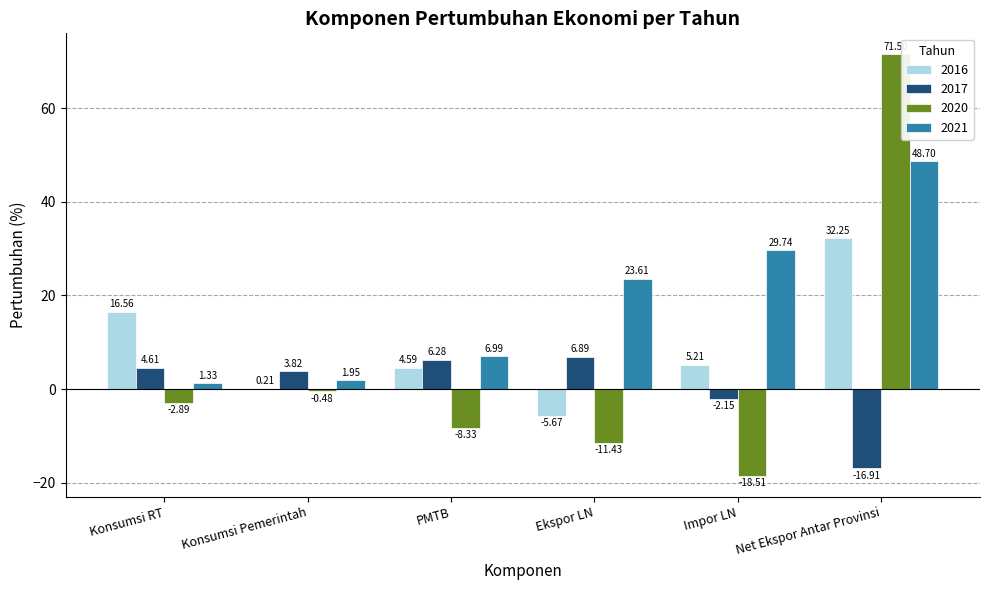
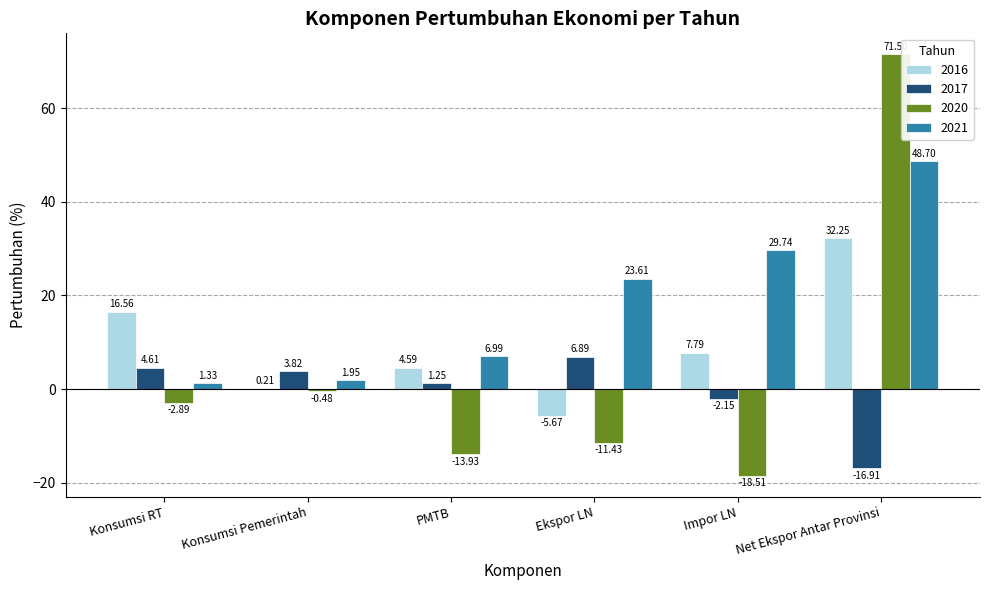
  {
    "2016": {
      "Konsumsi RT": 16.56,
      "Konsumsi Pemerintah": 0.21,
      "PMTB": 4.59,
      "Ekspor LN": -5.67,
-     "Impor LN": 5.21,
+     "Impor LN": 7.79,
      "Net Ekspor Antar Provinsi": 32.25
    },
    "2017": {
      "Konsumsi RT": 4.61,
      "Konsumsi Pemerintah": 3.82,
-     "PMTB": 6.28,
+     "PMTB": 1.25,
      "Ekspor LN": 6.89,
      "Impor LN": -2.15,
      "Net Ekspor Antar Provinsi": -16.91
    },
    "2020": {
      "Konsumsi RT": -2.89,
      "Konsumsi Pemerintah": -0.48,
-     "PMTB": -8.33,
+     "PMTB": -13.93,
      "Ekspor LN": -11.43,
      "Impor LN": -18.51
    },
    "2021": {
      "Konsumsi RT": 1.33,
      "Konsumsi Pemerintah": 1.95,
      "PMTB": 6.99,
      "Ekspor LN": 23.61,
      "Impor LN": 29.74,
      "Net Ekspor Antar Provinsi": 48.70
    }
  }
